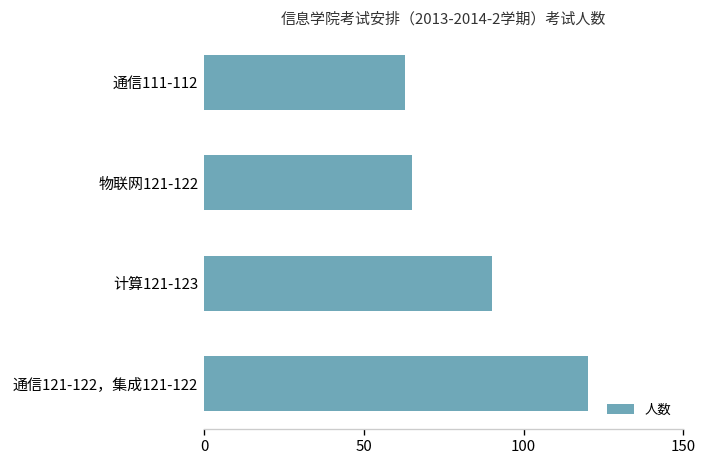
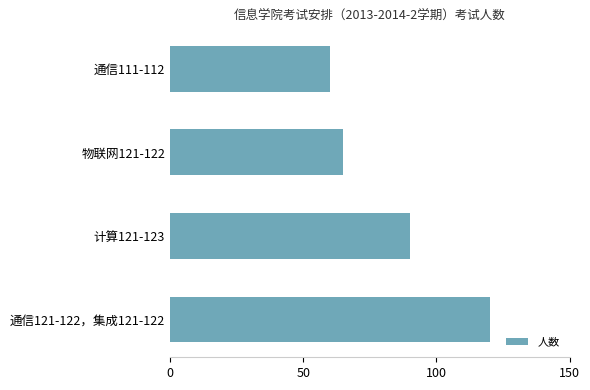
  {
-   "通信111-112": 63,
+   "通信111-112": 60,
    "物联网121-122": 65,
    "计算121-123": 90,
    "通信121-122，集成121-122": 120
  }
